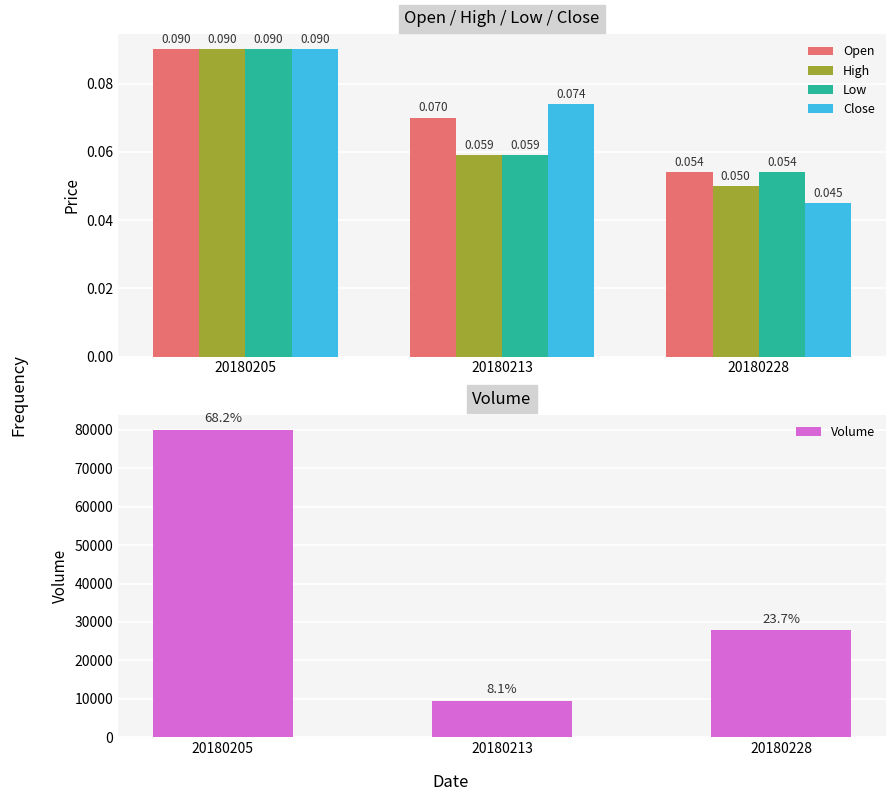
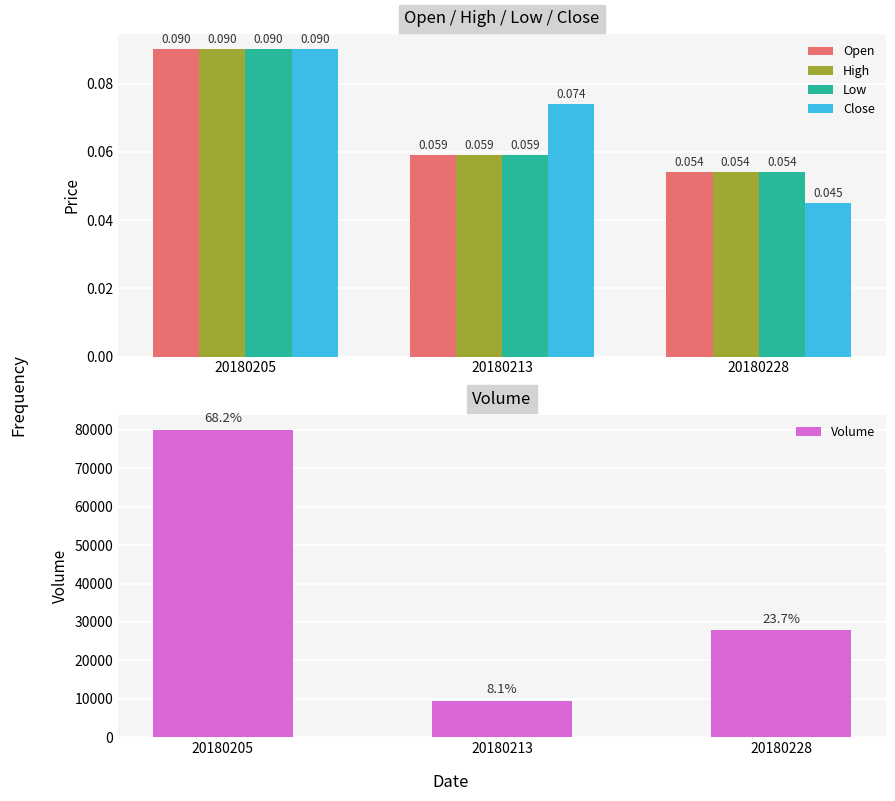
  {
    "Open / High / Low / Close": {
      "Open": {
        "20180205": 0.090,
-       "20180213": 0.070,
+       "20180213": 0.059,
        "20180228": 0.054
      },
      "High": {
        "20180205": 0.090,
        "20180213": 0.059,
-       "20180228": 0.050
+       "20180228": 0.054
      },
      "Low": {
        "20180205": 0.090,
        "20180213": 0.059,
        "20180228": 0.054
      },
      "Close": {
        "20180205": 0.090,
        "20180213": 0.074,
        "20180228": 0.045
      }
    }
  }
